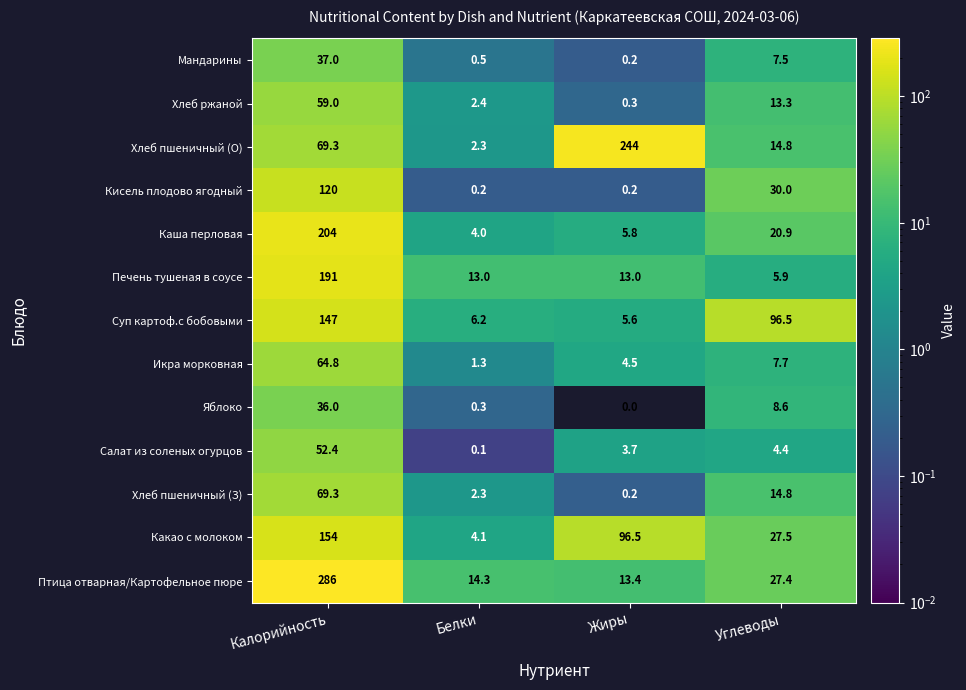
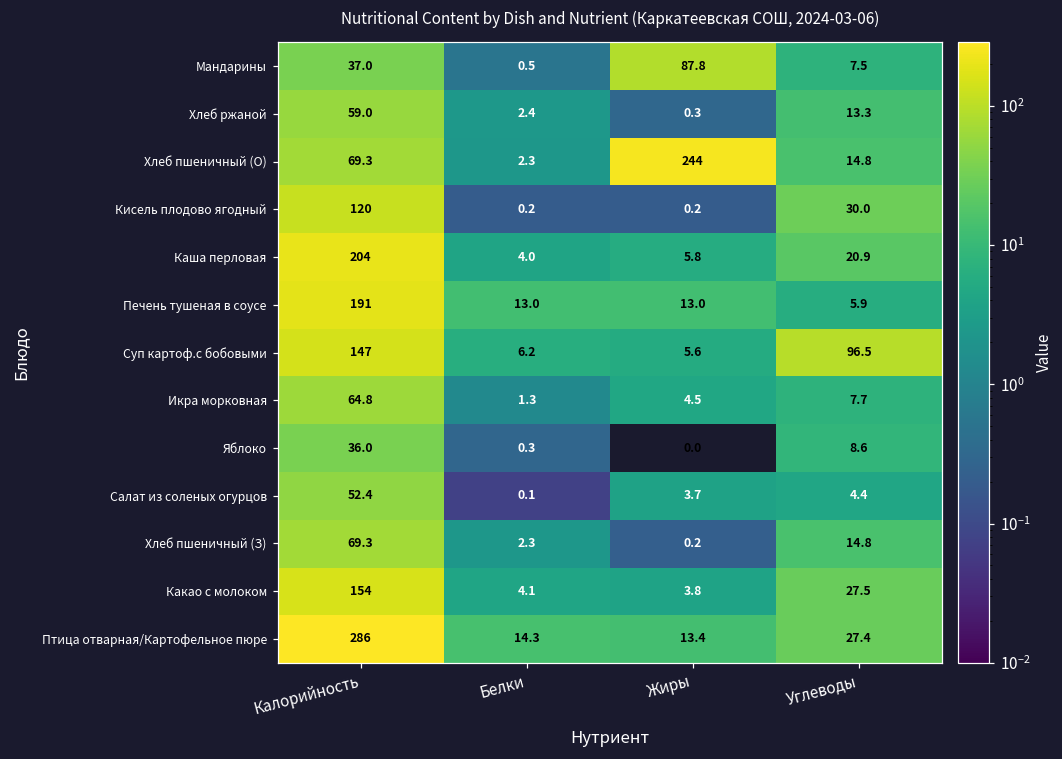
  {
    "Мандарины": {
      "Калорийность": 37.0,
      "Белки": 0.5,
-     "Жиры": 0.2,
+     "Жиры": 87.8,
      "Углеводы": 7.5
    },
    "Хлеб ржаной": {
      "Калорийность": 59.0,
      "Белки": 2.4,
      "Жиры": 0.3,
      "Углеводы": 13.3
    },
    "Хлеб пшеничный (О)": {
      "Калорийность": 69.3,
      "Белки": 2.3,
      "Жиры": 244,
      "Углеводы": 14.8
    },
    "Кисель плодово ягодный": {
      "Калорийность": 120,
      "Белки": 0.2,
      "Жиры": 0.2,
      "Углеводы": 30.0
    },
    "Каша перловая": {
      "Калорийность": 204,
      "Белки": 4.0,
      "Жиры": 5.8,
      "Углеводы": 20.9
    },
    "Печень тушеная в соусе": {
      "Калорийность": 191,
      "Белки": 13.0,
      "Жиры": 13.0,
      "Углеводы": 5.9
    },
    "Суп картоф.с бобовыми": {
      "Калорийность": 147,
      "Белки": 6.2,
      "Жиры": 5.6,
      "Углеводы": 96.5
    },
    "Икра морковная": {
      "Калорийность": 64.8,
      "Белки": 1.3,
      "Жиры": 4.5,
      "Углеводы": 7.7
    },
    "Яблоко": {
      "Калорийность": 36.0,
      "Белки": 0.3,
      "Углеводы": 8.6
    },
    "Салат из соленых огурцов": {
      "Калорийность": 52.4,
      "Белки": 0.1,
      "Жиры": 3.7,
      "Углеводы": 4.4
    },
    "Хлеб пшеничный (З)": {
      "Калорийность": 69.3,
      "Белки": 2.3,
      "Жиры": 0.2,
      "Углеводы": 14.8
    },
    "Какао с молоком": {
      "Калорийность": 154,
      "Белки": 4.1,
-     "Жиры": 96.5,
+     "Жиры": 3.8,
      "Углеводы": 27.5
    },
    "Птица отварная/Картофельное пюре": {
      "Калорийность": 286,
      "Белки": 14.3,
      "Жиры": 13.4,
      "Углеводы": 27.4
    }
  }
